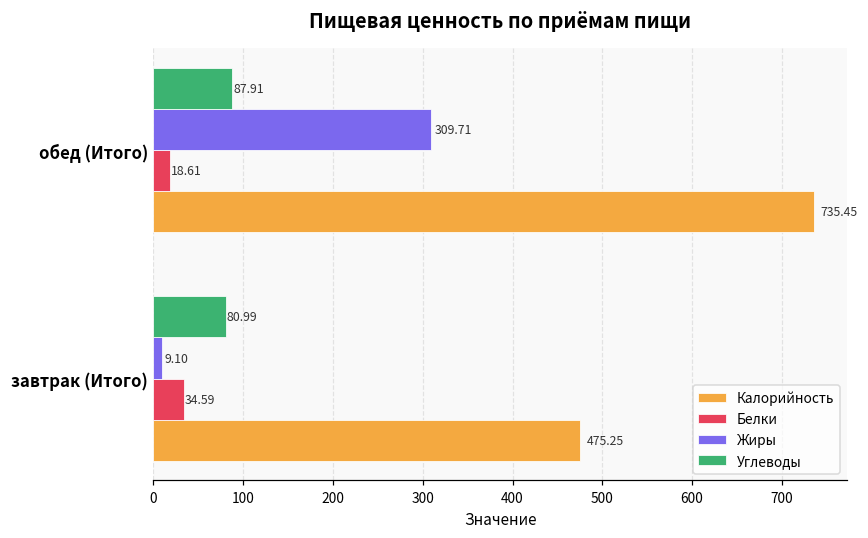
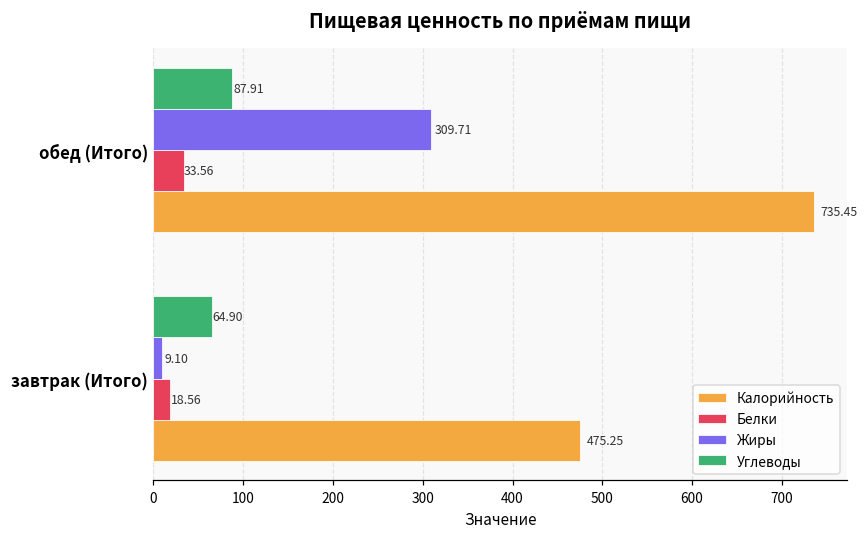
  {
    "Калорийность": {
      "обед (Итого)": 735.45,
      "завтрак (Итого)": 475.25
    },
    "Белки": {
-     "обед (Итого)": 18.61,
-     "завтрак (Итого)": 34.59
+     "обед (Итого)": 33.56,
+     "завтрак (Итого)": 18.56
    },
    "Жиры": {
      "обед (Итого)": 309.71,
      "завтрак (Итого)": 9.10
    },
    "Углеводы": {
      "обед (Итого)": 87.91,
-     "завтрак (Итого)": 80.99
+     "завтрак (Итого)": 64.90
    }
  }
